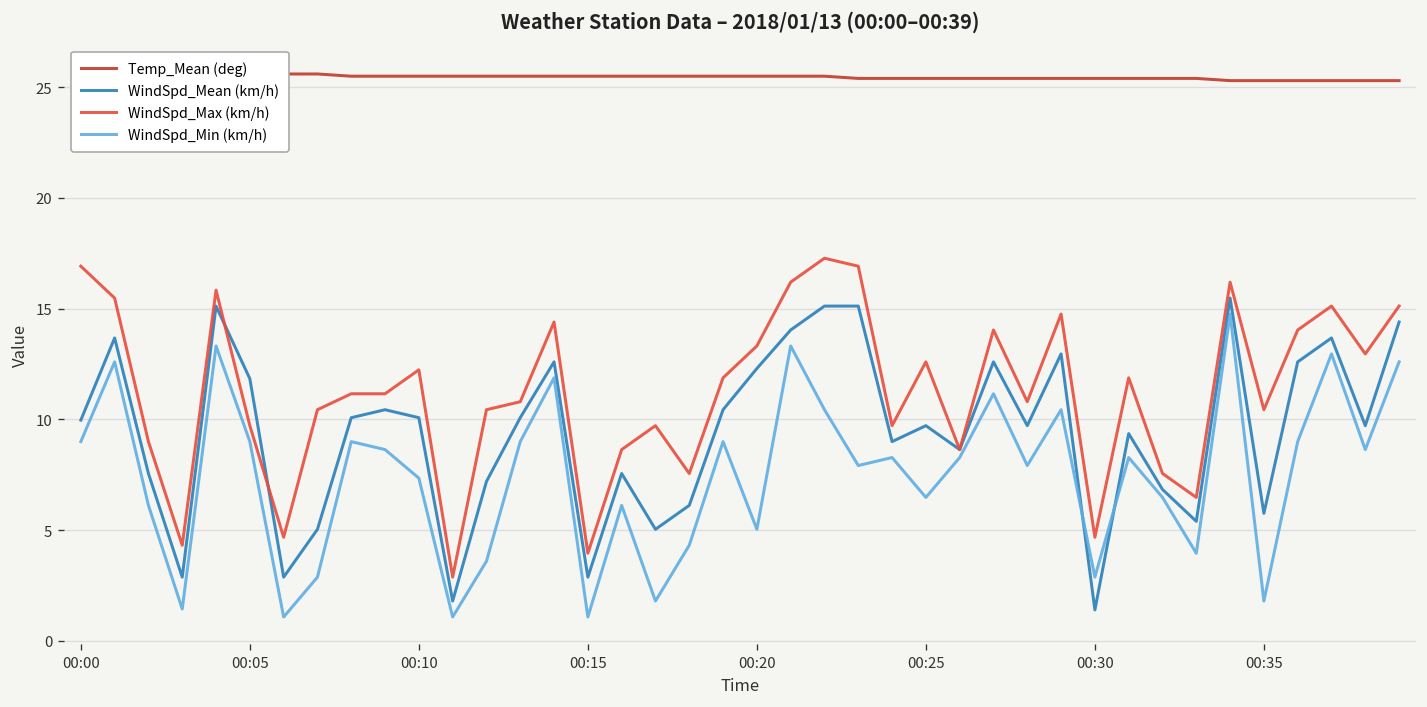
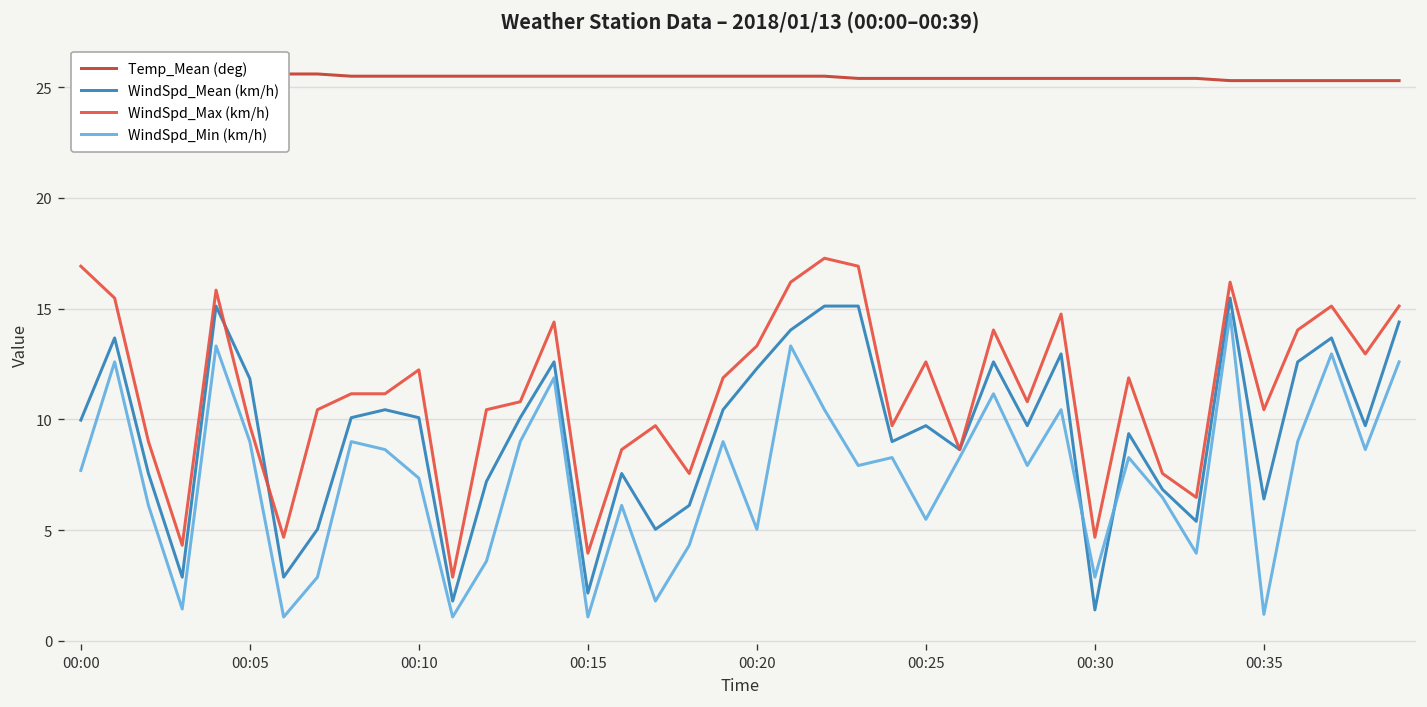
  {
    "WindSpd_Mean (km/h)": {
      "00:00": 10.0,
      "00:05": 11.8,
      "00:10": 10.1,
-     "00:15": 2.9,
+     "00:15": 2.2,
      "00:20": 12.3,
      "00:25": 9.7,
      "00:30": 1.4,
-     "00:35": 5.8
+     "00:35": 6.4
    },
    "WindSpd_Min (km/h)": {
-     "00:00": 9.0,
+     "00:00": 7.7,
      "00:05": 9.0,
      "00:10": 7.4,
      "00:15": 1.1,
      "00:20": 5.0,
-     "00:25": 6.5,
+     "00:25": 5.5,
      "00:30": 2.9,
-     "00:35": 1.8
+     "00:35": 1.2
    }
  }
